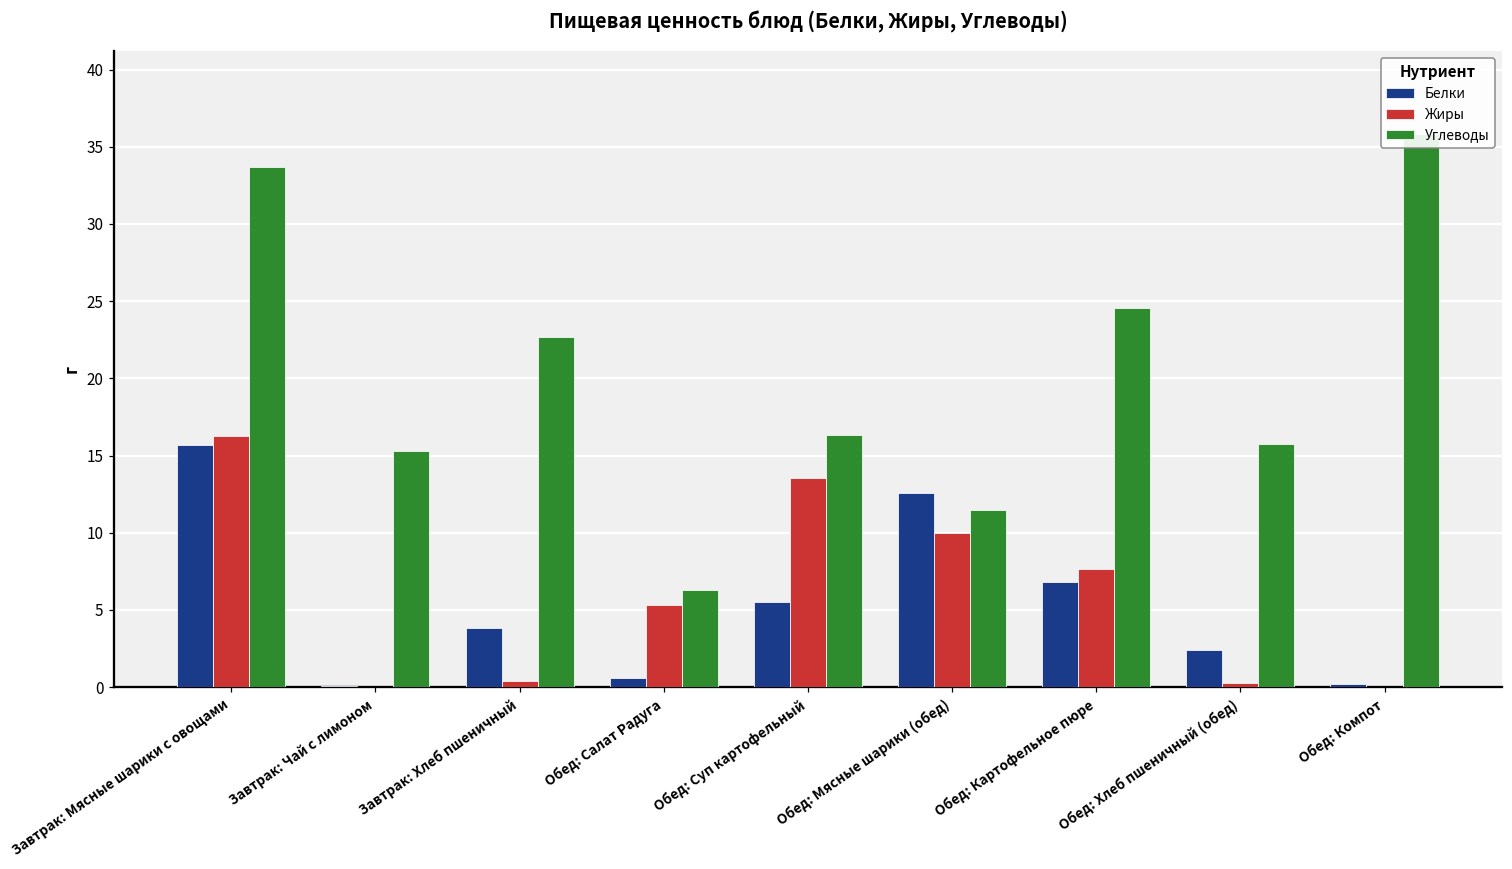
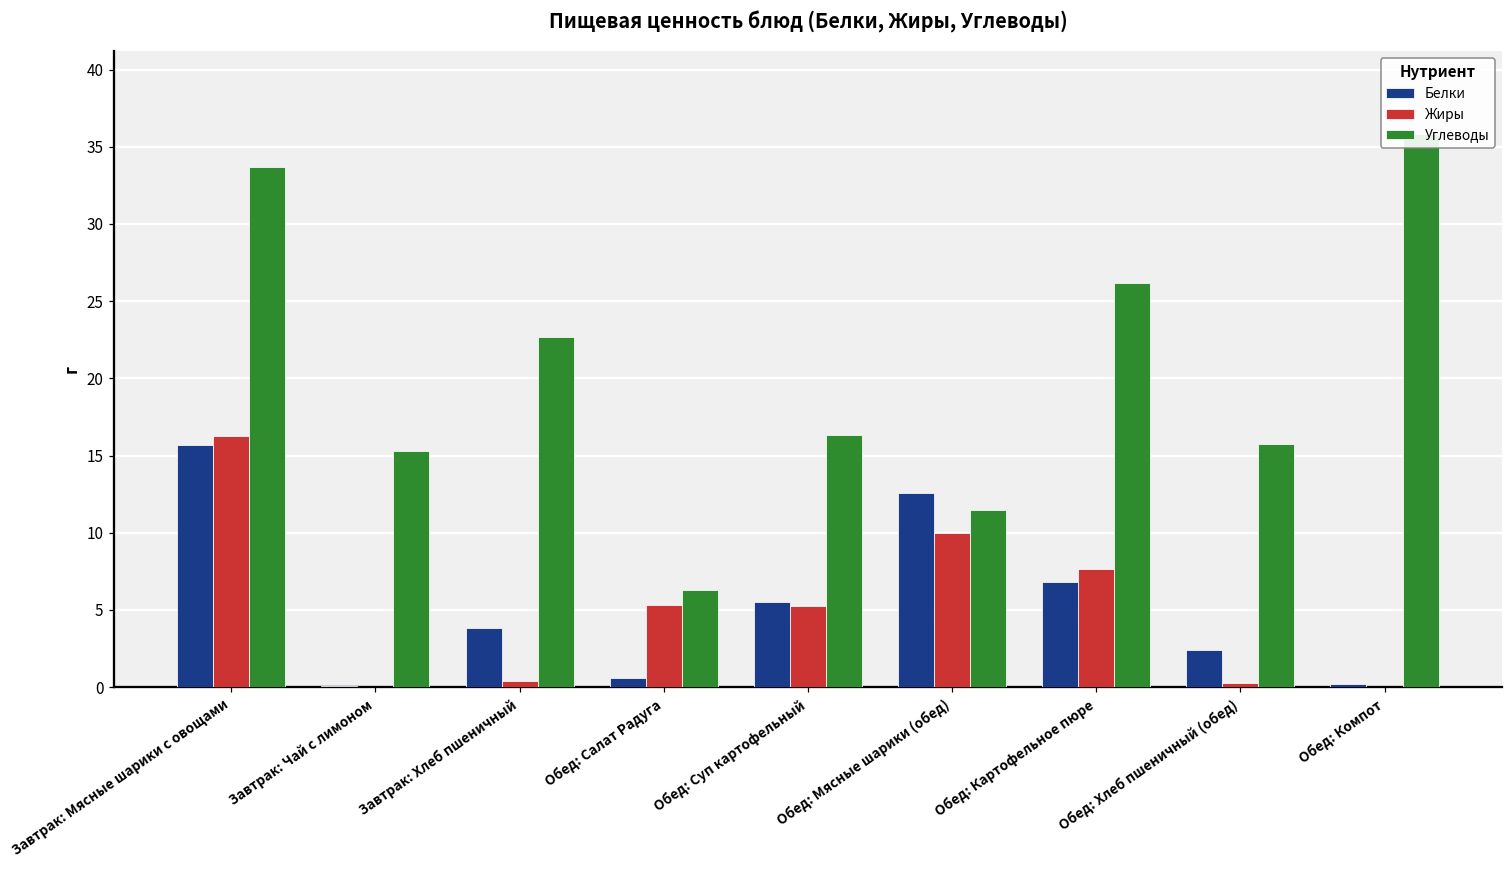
  {
    "Белки": {
      "Завтрак: Мясные шарики с овощами": 15.7,
      "Завтрак: Хлеб пшеничный": 3.8,
      "Обед: Салат Радуга": 0.6,
      "Обед: Суп картофельный": 5.5,
      "Обед: Мясные шарики (обед)": 12.6,
      "Обед: Картофельное пюре": 6.8,
      "Обед: Хлеб пшеничный (обед)": 2.4,
      "Обед: Компот": 0.2
    },
    "Жиры": {
      "Завтрак: Мясные шарики с овощами": 16.3,
      "Завтрак: Хлеб пшеничный": 0.4,
      "Обед: Салат Радуга": 5.3,
-     "Обед: Суп картофельный": 13.5,
+     "Обед: Суп картофельный": 5.3,
      "Обед: Мясные шарики (обед)": 10.0,
      "Обед: Картофельное пюре": 7.6,
      "Обед: Хлеб пшеничный (обед)": 0.3,
      "Обед: Компот": 0.0
    },
    "Углеводы": {
      "Завтрак: Мясные шарики с овощами": 33.7,
      "Завтрак: Чай с лимоном": 15.3,
      "Завтрак: Хлеб пшеничный": 22.7,
      "Обед: Салат Радуга": 6.3,
      "Обед: Суп картофельный": 16.3,
      "Обед: Мясные шарики (обед)": 11.4,
-     "Обед: Картофельное пюре": 24.5,
+     "Обед: Картофельное пюре": 26.2,
      "Обед: Хлеб пшеничный (обед)": 15.7
    }
  }
